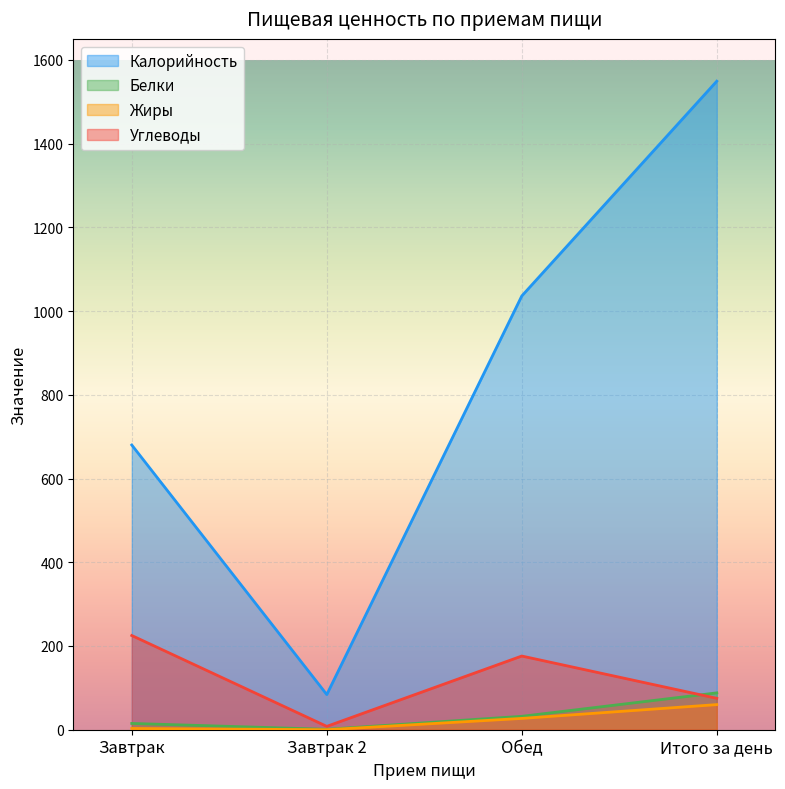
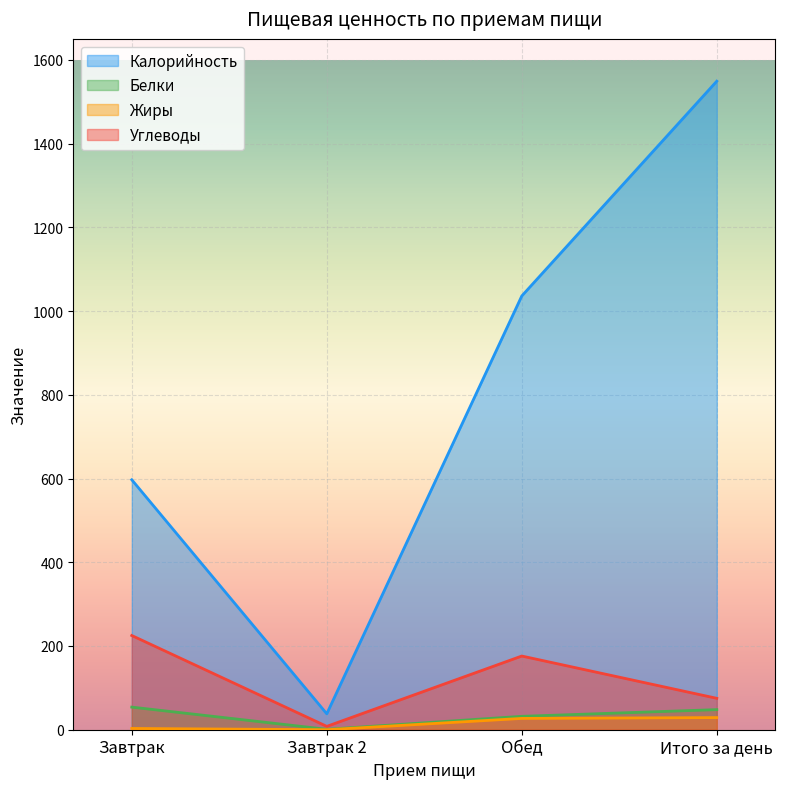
  {
    "Калорийность": {
-     "Завтрак": 680,
-     "Завтрак 2": 80,
+     "Завтрак": 600,
+     "Завтрак 2": 40,
      "Обед": 1040,
      "Итого за день": 1550
    },
    "Белки": {
-     "Завтрак": 20,
-     "Итого за день": 90
+     "Завтрак": 50,
+     "Итого за день": 50
    },
    "Жиры": {
      "Завтрак": 0,
-     "Итого за день": 60
+     "Итого за день": 30
    },
    "Углеводы": {
      "Завтрак": 230,
      "Завтрак 2": 10,
      "Обед": 180,
      "Итого за день": 80
    }
  }
